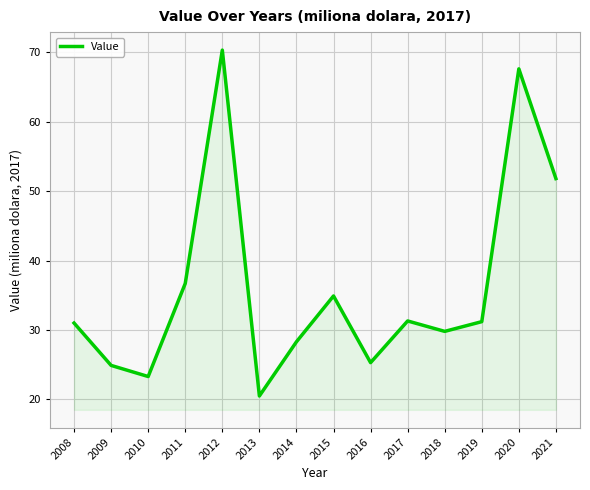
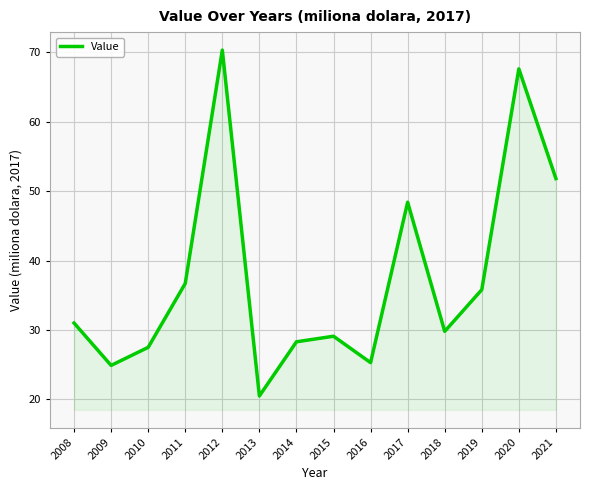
  {
    "2008": 31,
    "2009": 25,
-   "2010": 23,
+   "2010": 28,
    "2011": 37,
    "2012": 70,
    "2013": 21,
    "2014": 28,
-   "2015": 35,
+   "2015": 29,
    "2016": 25,
-   "2017": 31,
+   "2017": 48,
    "2018": 30,
-   "2019": 31,
+   "2019": 36,
    "2020": 68,
    "2021": 52
  }
